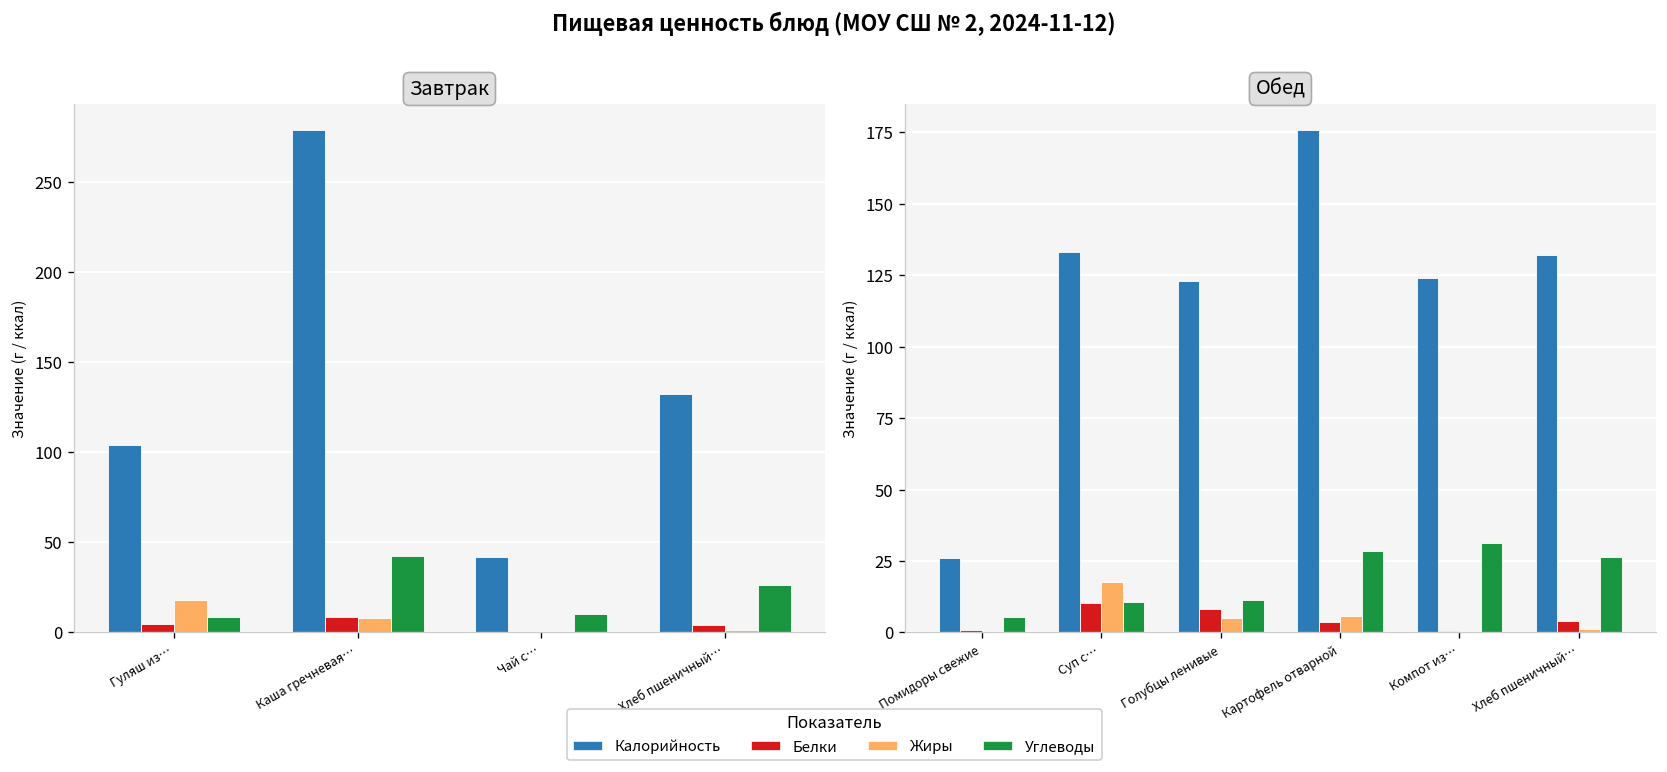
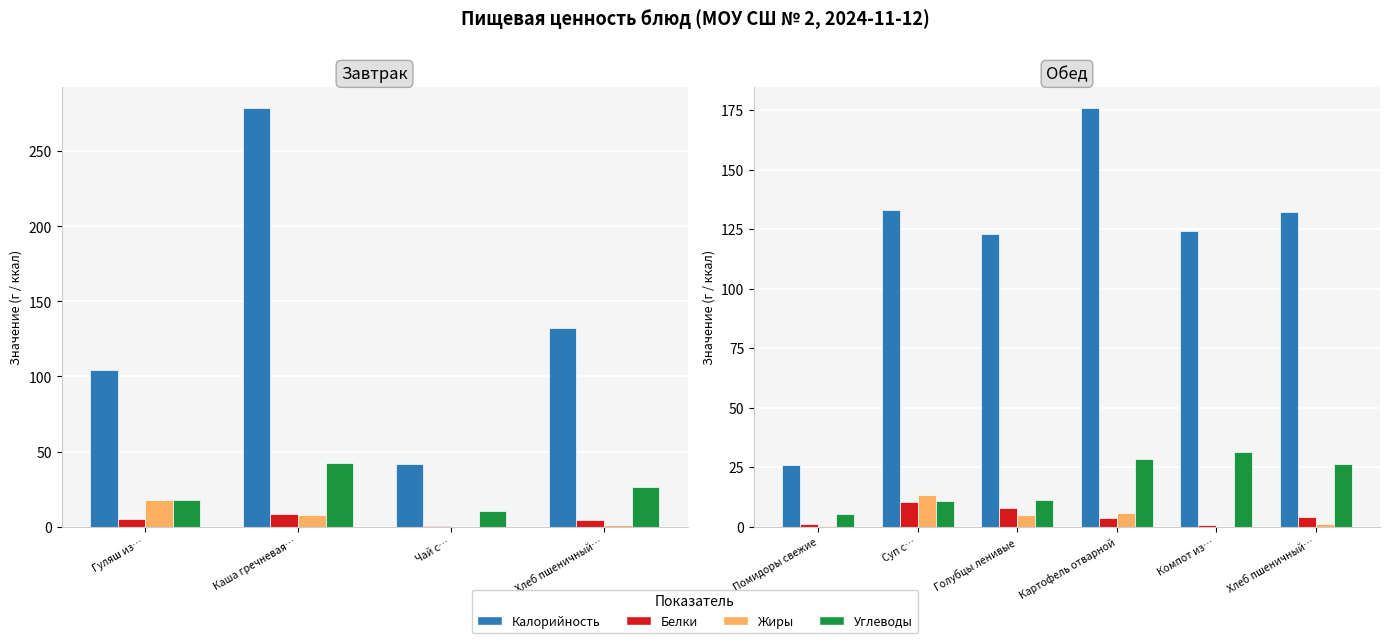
  {
    "Завтрак": {
      "Калорийность": {
        "Гуляш из…": 104,
        "Каша гречневая…": 279,
        "Чай с…": 42,
        "Хлеб пшеничный…": 132
      },
      "Белки": {
        "Гуляш из…": 5,
        "Каша гречневая…": 9,
        "Хлеб пшеничный…": 4
      },
      "Жиры": {
        "Гуляш из…": 18,
        "Каша гречневая…": 8,
        "Чай с…": 0
      },
      "Углеводы": {
-       "Гуляш из…": 9,
+       "Гуляш из…": 18,
        "Каша гречневая…": 43,
        "Чай с…": 10,
        "Хлеб пшеничный…": 26
      }
    },
    "Обед": {
      "Калорийность": {
        "Помидоры свежие": 26,
        "Суп с…": 133,
        "Голубцы ленивые": 123,
        "Картофель отварной": 176,
        "Компот из…": 124,
        "Хлеб пшеничный…": 132
      },
      "Белки": {
        "Суп с…": 10,
        "Голубцы ленивые": 8,
        "Картофель отварной": 4,
        "Хлеб пшеничный…": 4
      },
      "Жиры": {
-       "Суп с…": 18,
+       "Суп с…": 13,
        "Голубцы ленивые": 5,
        "Картофель отварной": 6,
        "Компот из…": 0,
        "Хлеб пшеничный…": 1
      },
      "Углеводы": {
        "Помидоры свежие": 5,
        "Суп с…": 11,
        "Голубцы ленивые": 11,
        "Картофель отварной": 29,
        "Компот из…": 31,
        "Хлеб пшеничный…": 26
      }
    }
  }
